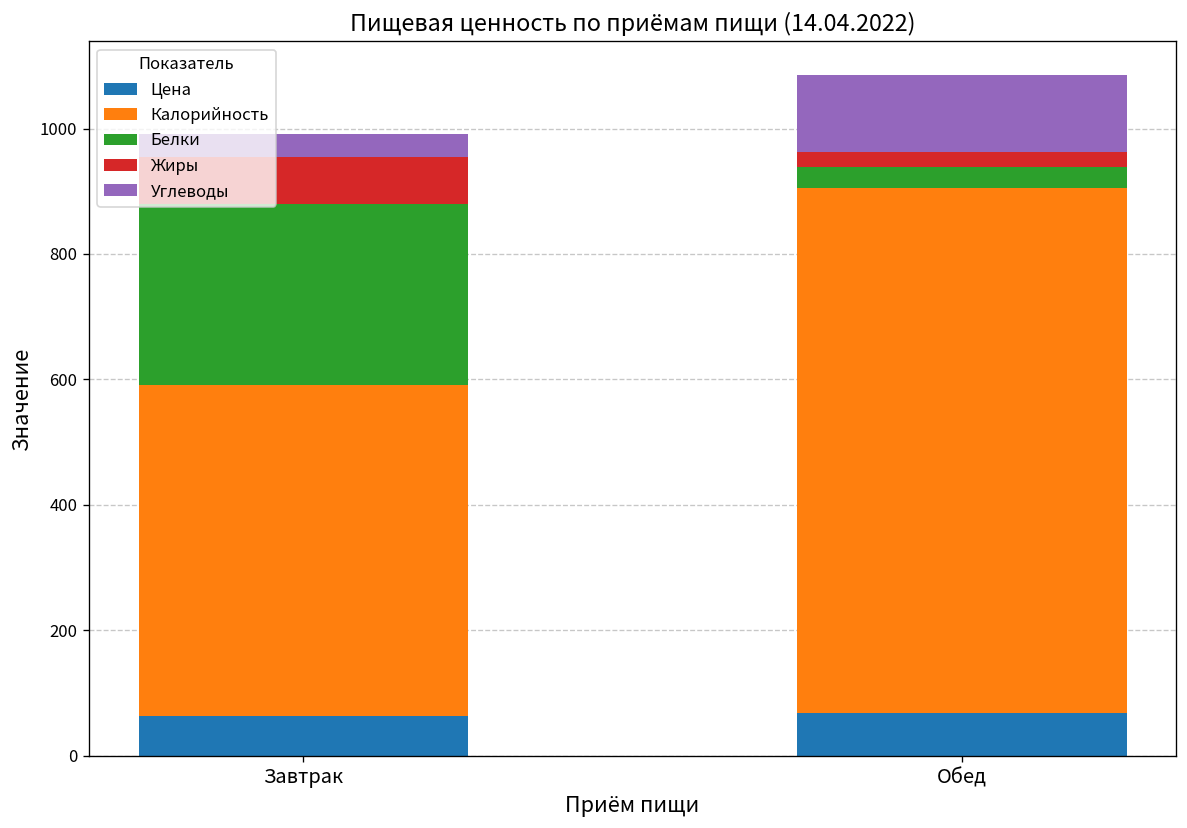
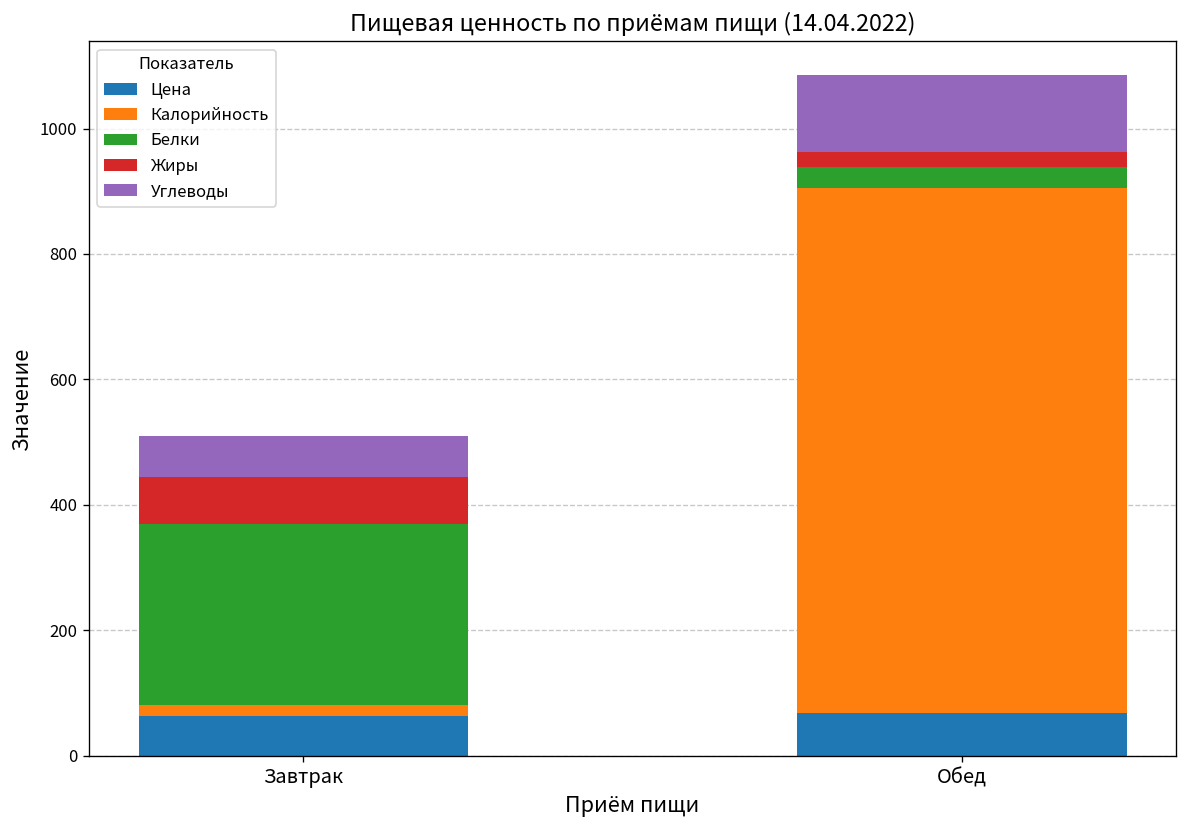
  {
    "Цена": {
      "Завтрак": 60,
      "Обед": 70
    },
    "Калорийность": {
-     "Завтрак": 530,
+     "Завтрак": 20,
      "Обед": 840
    },
    "Белки": {
      "Завтрак": 290,
      "Обед": 30
    },
    "Жиры": {
      "Завтрак": 70,
      "Обед": 20
    },
    "Углеводы": {
-     "Завтрак": 40,
+     "Завтрак": 60,
      "Обед": 120
    }
  }
